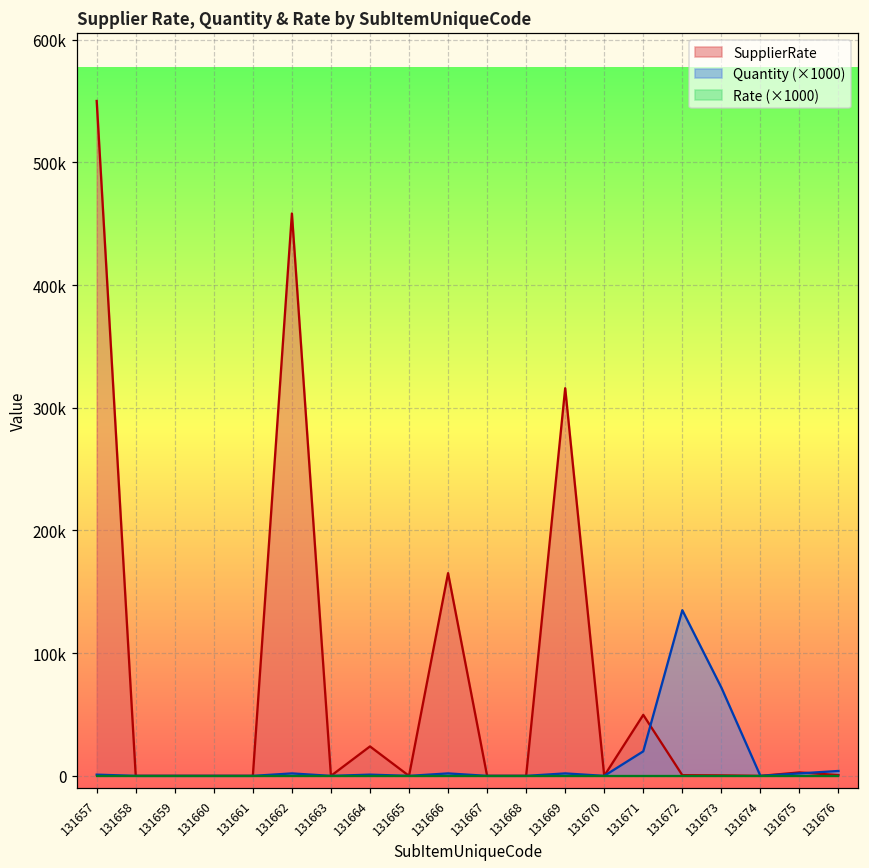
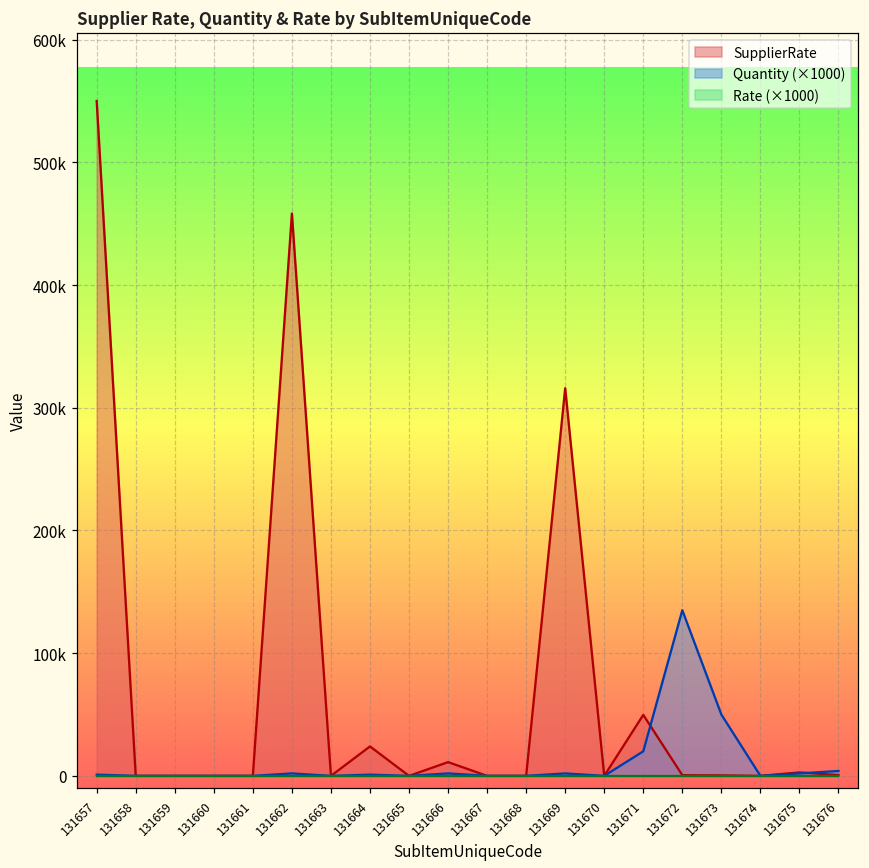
  {
    "SupplierRate": {
      "131657": 550000,
      "131662": 458000,
      "131664": 24000,
-     "131666": 165000,
+     "131666": 11000,
      "131669": 316000,
      "131671": 50000
    },
    "Quantity (×1000)": {
      "131671": 20000,
      "131672": 135000,
-     "131673": 72000,
+     "131673": 50000,
      "131676": 4000
    },
    "Rate (×1000)": {
      "131671": 0
    }
  }
